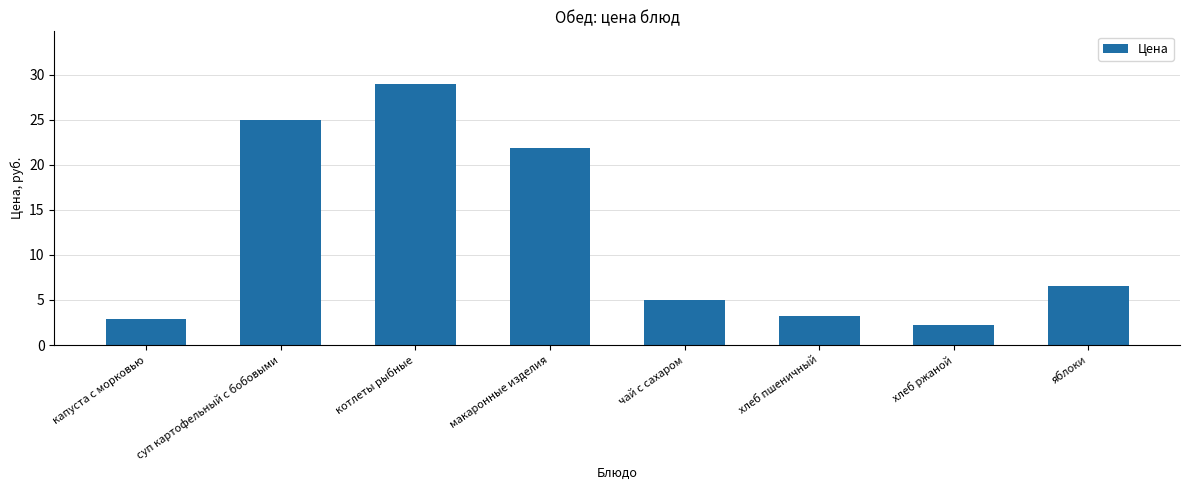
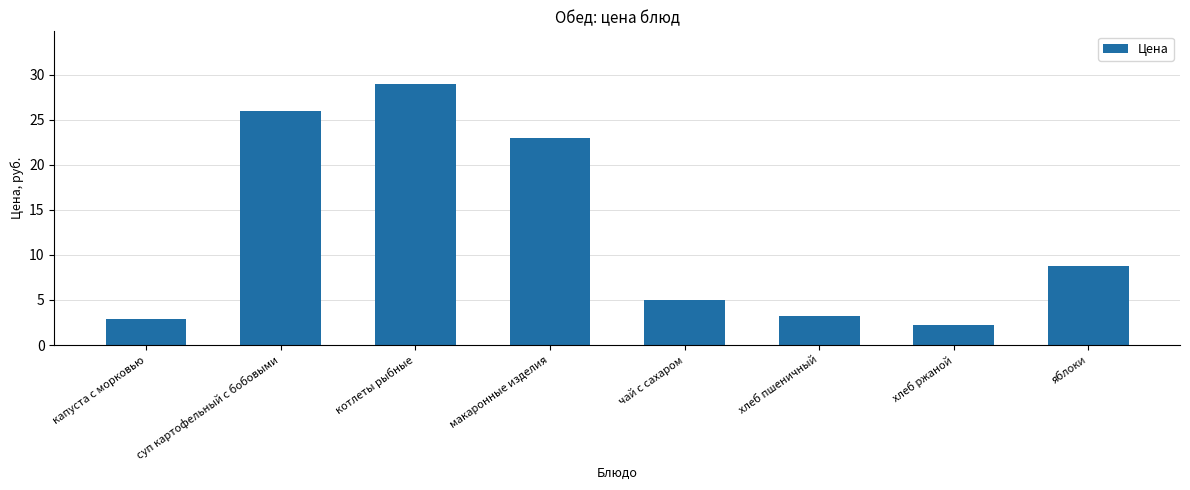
  {
    "капуста с морковью": 3,
-   "суп картофельный с бобовыми": 25,
+   "суп картофельный с бобовыми": 26,
    "котлеты рыбные": 29,
-   "макаронные изделия": 22,
+   "макаронные изделия": 23,
    "чай с сахаром": 5,
    "хлеб пшеничный": 3,
    "хлеб ржаной": 2,
-   "яблоки": 7
+   "яблоки": 9
  }
